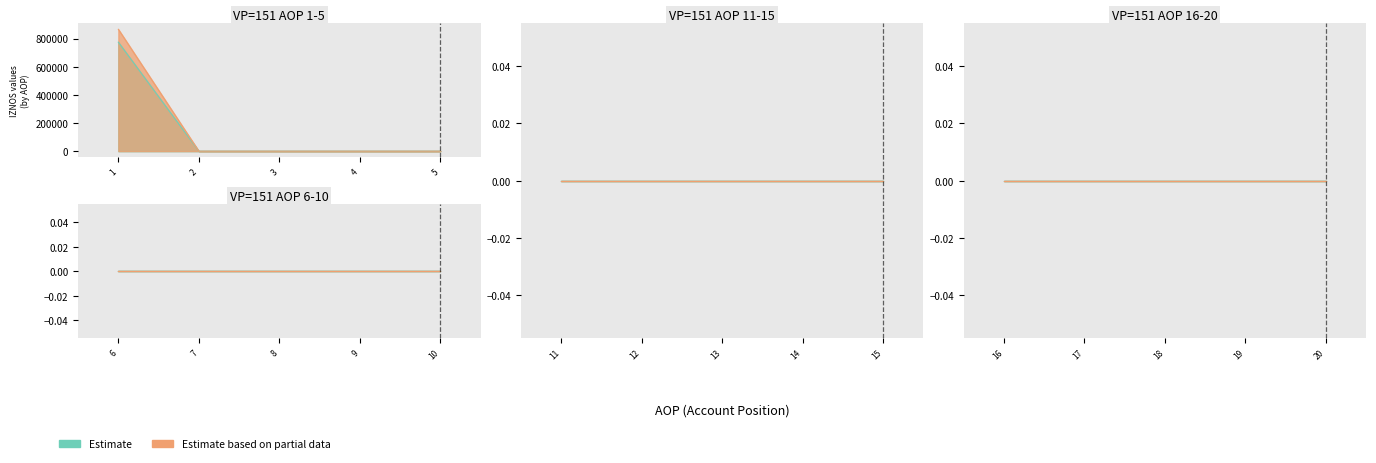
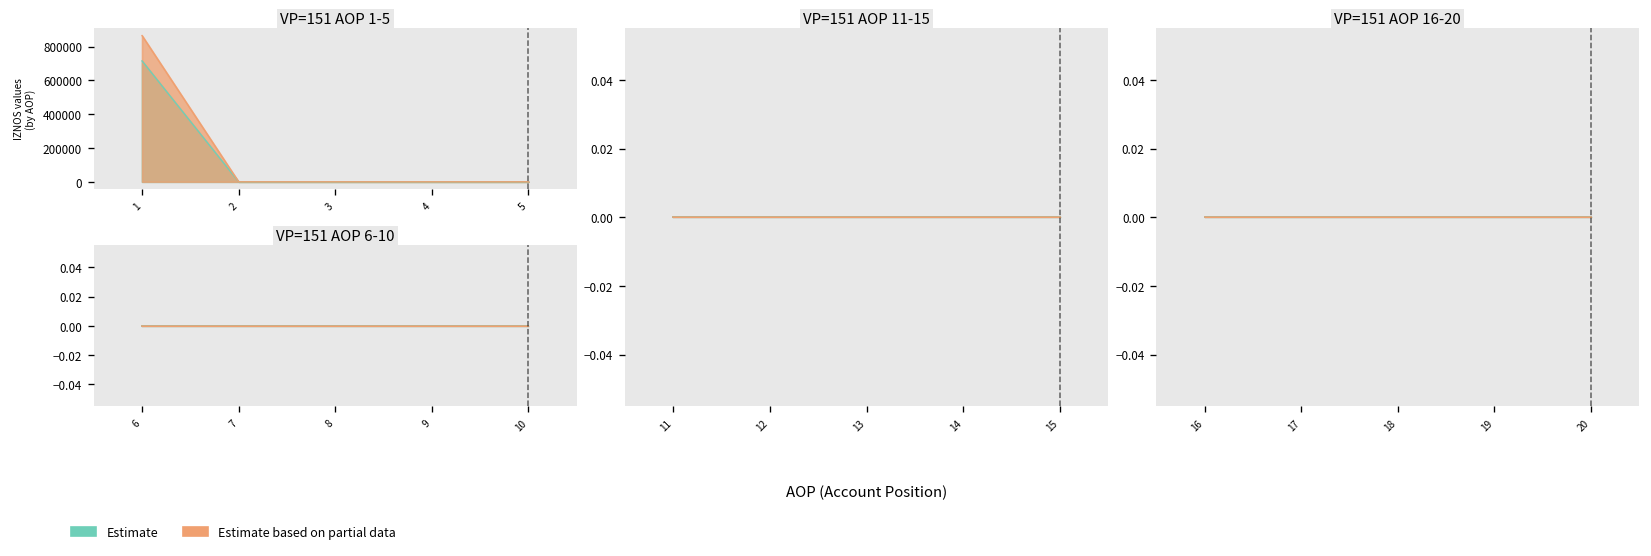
  {
    "VP=151 AOP 1-5": {
      "Estimate": {
-       "1": 770000
+       "1": 720000
      },
      "Estimate based on partial data": {
        "1": 870000
      }
    },
    "VP=151 AOP 6-10": {
      "6": 0.000,
      "7": 0.000,
      "8": 0.000,
      "9": 0.000,
      "10": 0.000
    },
    "VP=151 AOP 11-15": {
      "11": 0.000,
      "12": 0.000,
      "13": 0.000,
      "14": 0.000,
      "15": 0.000
    },
    "VP=151 AOP 16-20": {
      "16": 0.000,
      "17": 0.000,
      "18": 0.000,
      "19": 0.000,
      "20": 0.000
    }
  }
